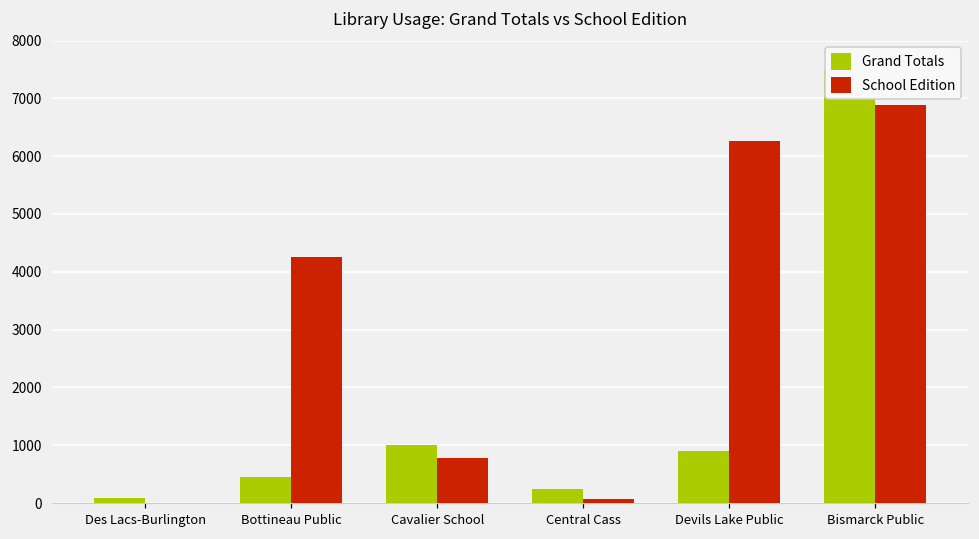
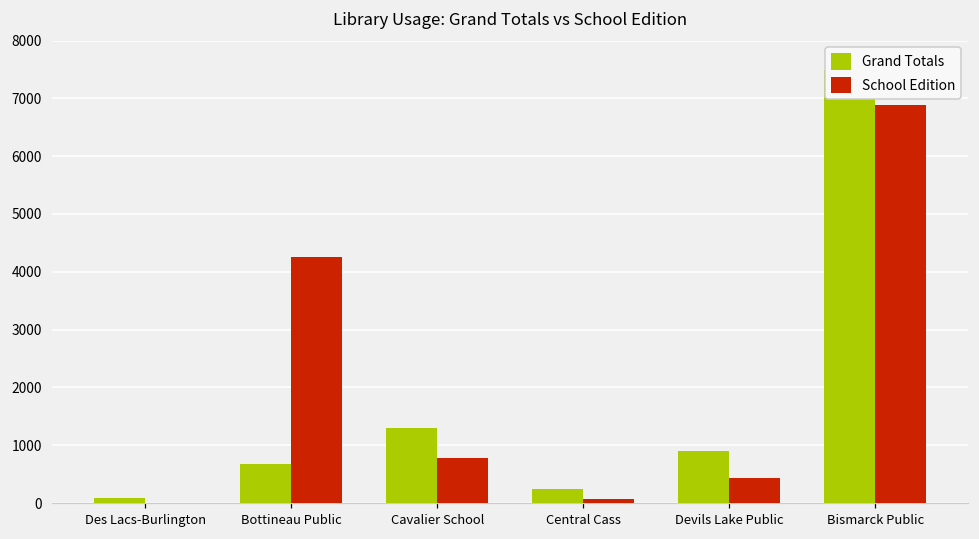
  {
    "Grand Totals": {
      "Des Lacs-Burlington": 100,
-     "Bottineau Public": 400,
-     "Cavalier School": 1000,
+     "Bottineau Public": 700,
+     "Cavalier School": 1300,
      "Central Cass": 200,
      "Devils Lake Public": 900
    },
    "School Edition": {
      "Des Lacs-Burlington": 0,
      "Bottineau Public": 4300,
      "Cavalier School": 800,
      "Central Cass": 100,
-     "Devils Lake Public": 6300,
+     "Devils Lake Public": 400,
      "Bismarck Public": 6900
    }
  }
